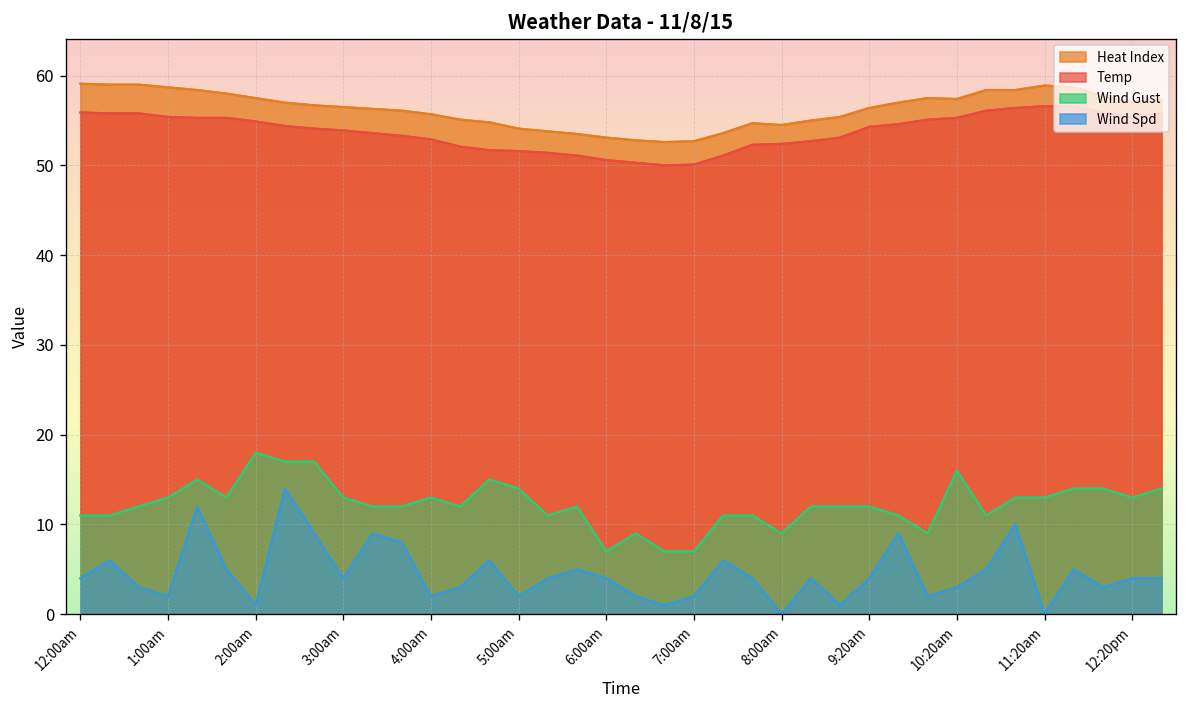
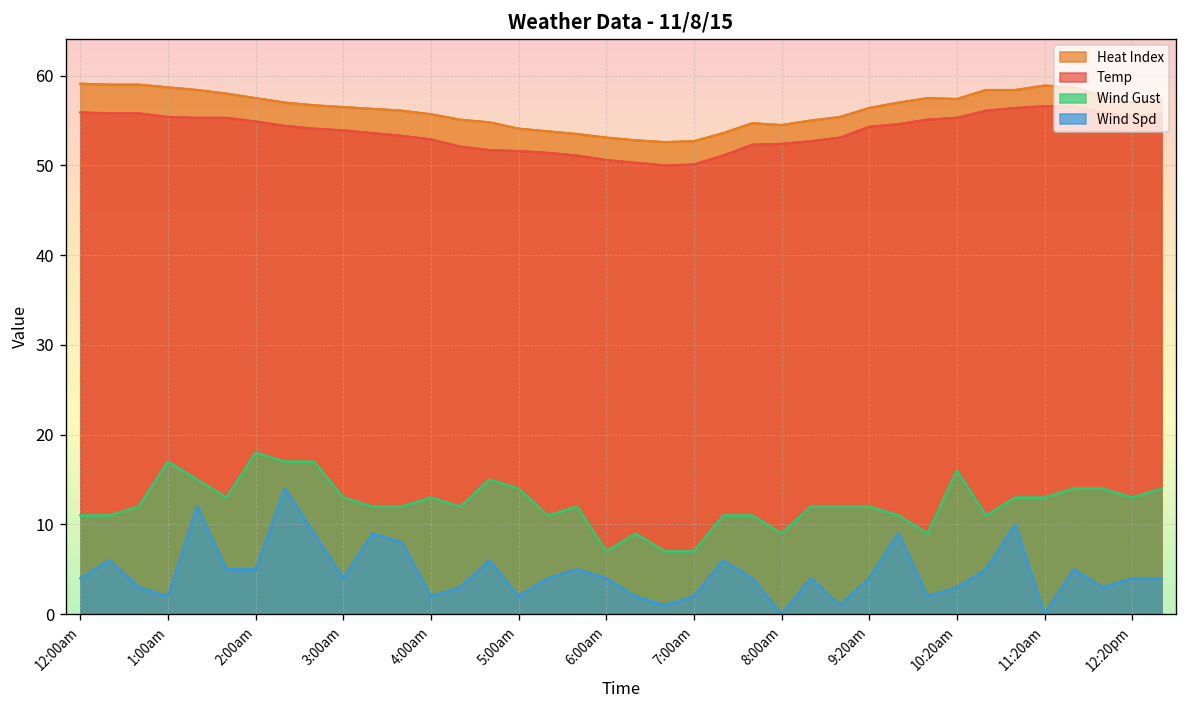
  {
    "Wind Gust": {
      "12:00am": 11,
-     "1:00am": 13,
+     "1:00am": 17,
      "2:00am": 18,
      "3:00am": 13,
      "4:00am": 13,
      "5:00am": 14,
      "6:00am": 7,
      "7:00am": 7,
      "8:00am": 9,
      "9:20am": 12,
      "10:20am": 16,
      "11:20am": 13,
      "12:20pm": 13
    },
    "Wind Spd": {
      "12:00am": 4,
      "1:00am": 2,
-     "2:00am": 1,
+     "2:00am": 5,
      "3:00am": 4,
      "4:00am": 2,
      "5:00am": 2,
      "6:00am": 4,
      "7:00am": 2,
      "8:00am": 0,
      "9:20am": 4,
      "10:20am": 3,
      "11:20am": 0,
      "12:20pm": 4
    }
  }
